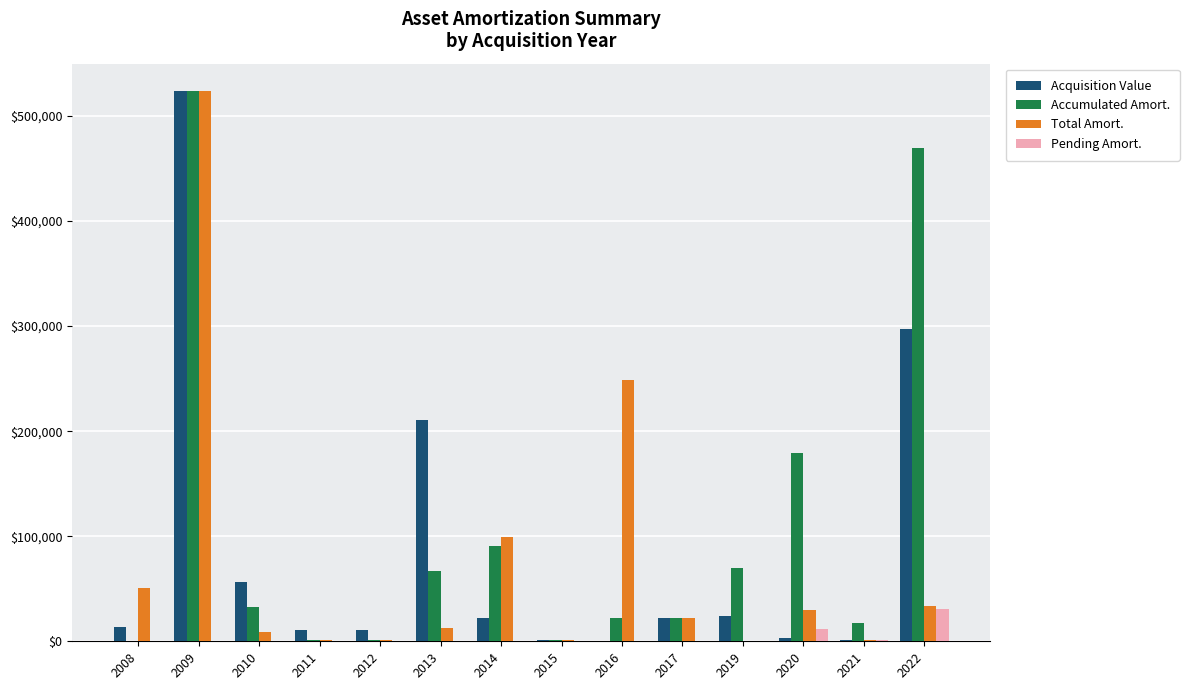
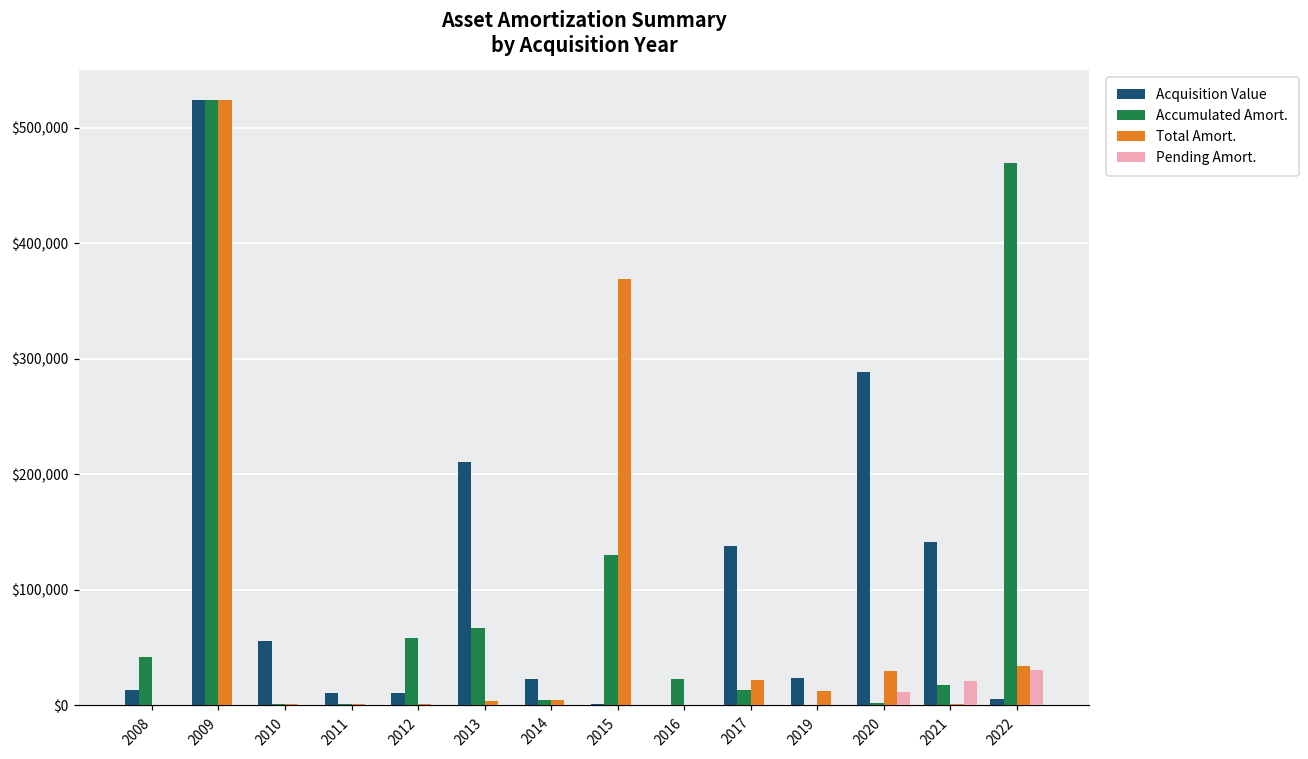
  {
    "Acquisition Value": {
      "2008": "$13,000",
      "2009": "$524,000",
      "2010": "$56,000",
      "2011": "$11,000",
      "2012": "$11,000",
      "2013": "$210,000",
      "2014": "$23,000",
-     "2017": "$22,000",
+     "2017": "$138,000",
      "2019": "$24,000",
-     "2020": "$3,000",
-     "2021": "$1,000",
-     "2022": "$297,000"
+     "2020": "$288,000",
+     "2021": "$141,000",
+     "2022": "$6,000"
    },
    "Accumulated Amort.": {
-     "2008": "$0",
+     "2008": "$42,000",
      "2009": "$524,000",
-     "2010": "$33,000",
-     "2012": "$1,000",
+     "2010": "$1,000",
+     "2012": "$58,000",
      "2013": "$67,000",
-     "2014": "$90,000",
-     "2015": "$1,000",
+     "2014": "$4,000",
+     "2015": "$130,000",
      "2016": "$22,000",
-     "2017": "$22,000",
-     "2019": "$70,000",
-     "2020": "$179,000",
+     "2017": "$14,000",
+     "2019": "$1,000",
+     "2020": "$2,000",
      "2021": "$17,000",
      "2022": "$469,000"
    },
    "Total Amort.": {
-     "2008": "$51,000",
+     "2008": "$0",
      "2009": "$524,000",
-     "2010": "$9,000",
-     "2013": "$13,000",
-     "2014": "$100,000",
-     "2015": "$1,000",
-     "2016": "$249,000",
+     "2010": "$1,000",
+     "2013": "$4,000",
+     "2014": "$4,000",
+     "2015": "$369,000",
+     "2016": "$1,000",
      "2017": "$22,000",
-     "2019": "$1,000",
+     "2019": "$12,000",
      "2020": "$30,000",
      "2022": "$34,000"
    },
    "Pending Amort.": {
      "2008": "$0",
      "2009": "$0",
      "2010": "$0",
      "2011": "$0",
      "2012": "$0",
      "2013": "$0",
      "2014": "$0",
      "2015": "$0",
      "2016": "$0",
      "2017": "$0",
      "2019": "$0",
      "2020": "$12,000",
-     "2021": "$1,000",
+     "2021": "$21,000",
      "2022": "$31,000"
    }
  }
